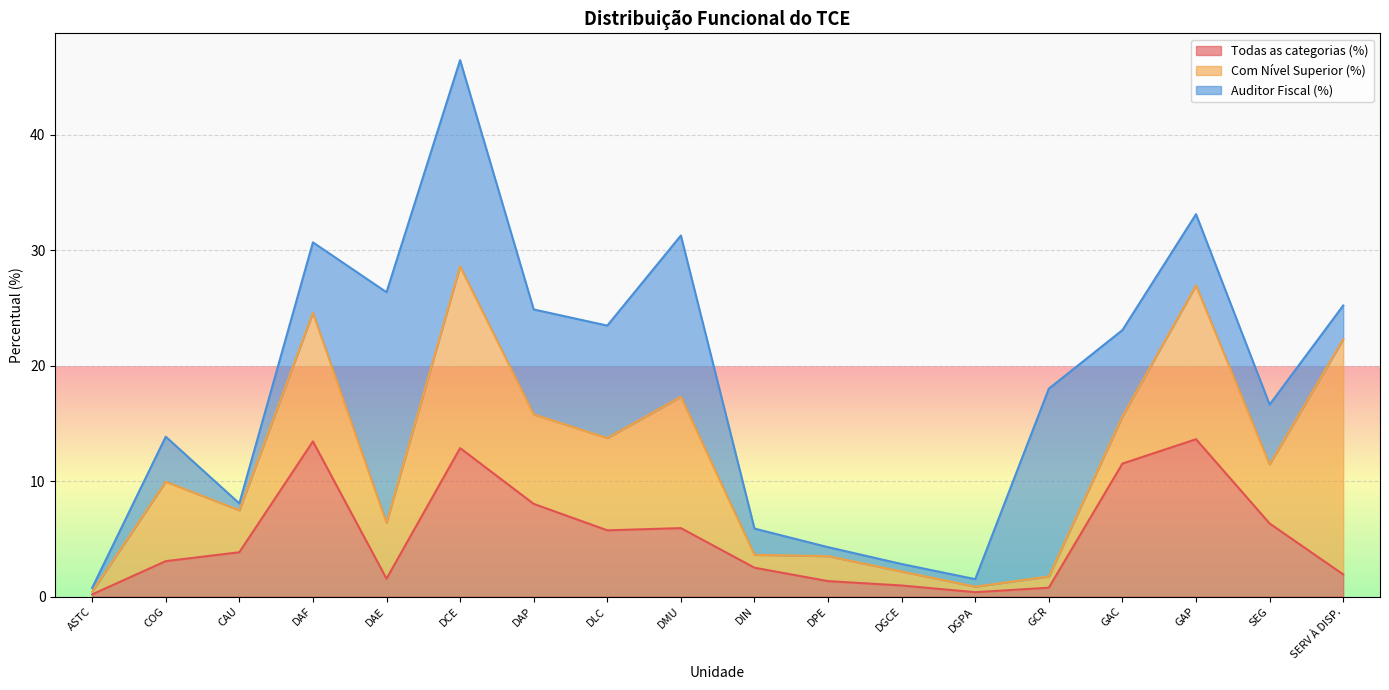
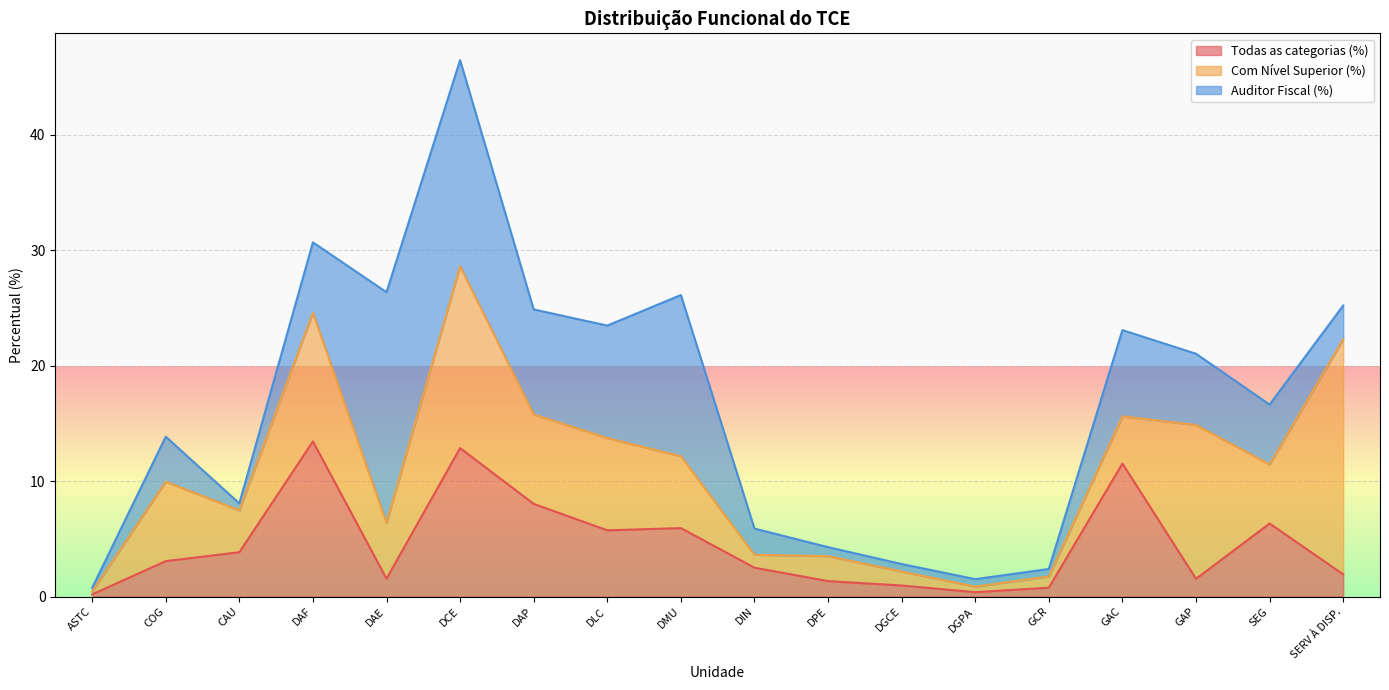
  {
    "Todas as categorias (%)": {
      "ASTC": 0.2,
      "COG": 3.1,
      "CAU": 3.8,
      "DAF": 13.4,
      "DAE": 1.6,
      "DCE": 12.9,
      "DAP": 8.0,
      "DLC": 5.7,
      "DMU": 5.9,
      "DIN": 2.5,
      "DPE": 1.3,
      "DGCE": 1.0,
      "DGPA": 0.4,
      "GCR": 0.8,
      "GAC": 11.5,
-     "GAP": 13.6,
+     "GAP": 1.5,
      "SEG": 6.3,
      "SERV À DISP.": 1.9
    },
    "Com Nível Superior (%)": {
      "ASTC": 0.2,
      "COG": 6.9,
      "CAU": 3.6,
      "DAF": 11.1,
      "DAE": 4.8,
      "DCE": 15.7,
      "DAP": 7.8,
      "DLC": 8.0,
-     "DMU": 11.4,
+     "DMU": 6.2,
      "DIN": 1.1,
      "DPE": 2.2,
      "DGCE": 1.2,
      "DGPA": 0.5,
      "GCR": 1.0,
      "GAC": 4.1,
      "GAP": 13.3,
      "SEG": 5.1,
      "SERV À DISP.": 20.4
    },
    "Auditor Fiscal (%)": {
      "ASTC": 0.3,
      "COG": 3.9,
      "CAU": 0.6,
      "DAF": 6.1,
      "DAE": 20.0,
      "DCE": 17.9,
      "DAP": 9.1,
      "DLC": 9.7,
      "DMU": 14.0,
      "DIN": 2.3,
      "DPE": 0.8,
      "DGCE": 0.6,
      "DGPA": 0.7,
-     "GCR": 16.3,
+     "GCR": 0.7,
      "GAC": 7.5,
      "GAP": 6.2,
      "SEG": 5.2,
      "SERV À DISP.": 2.9
    }
  }
